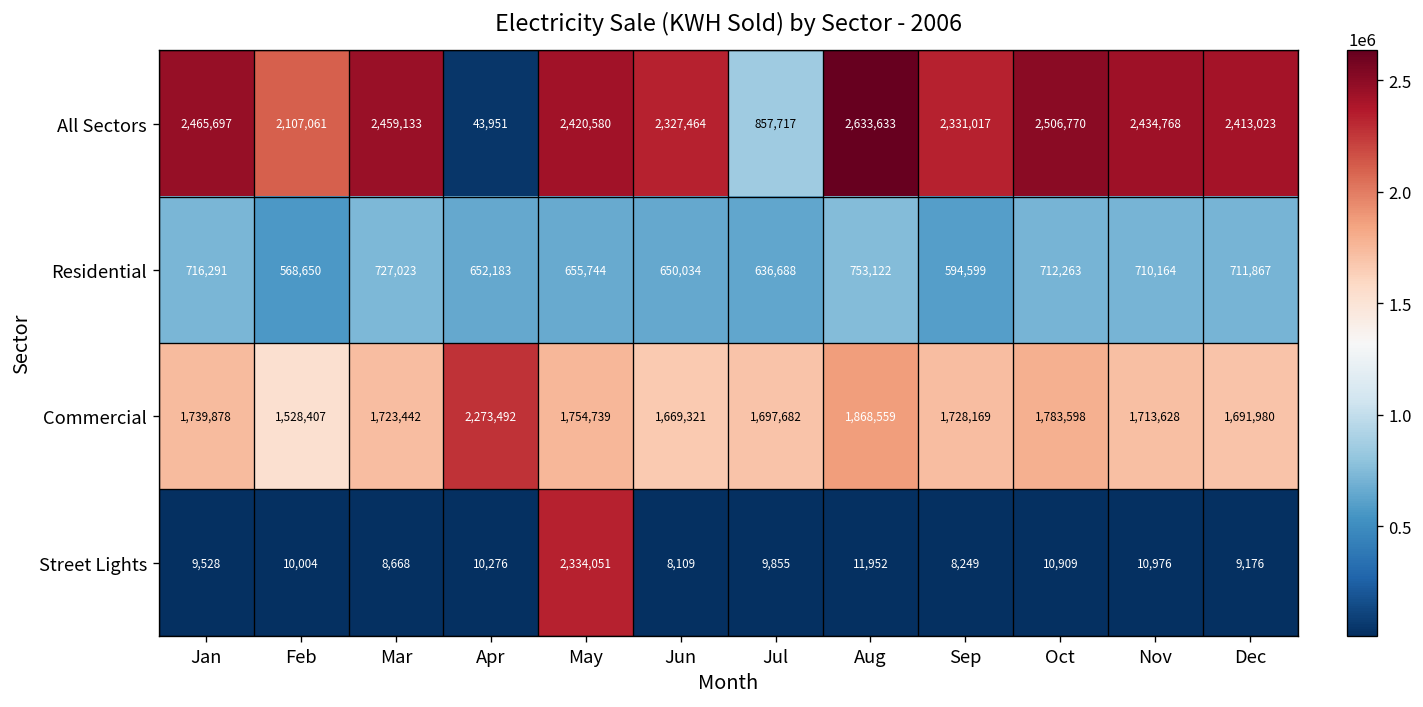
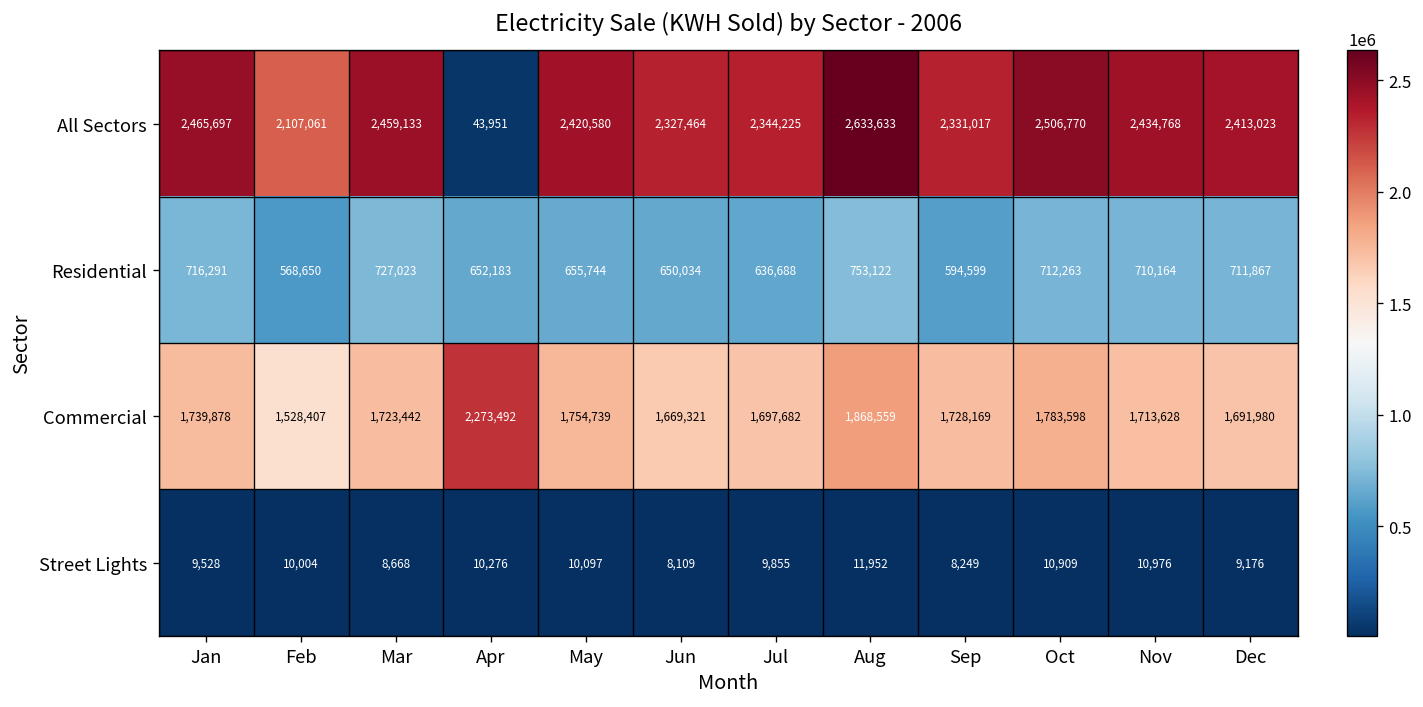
  {
    "All Sectors": {
      "Jan": "2,465,697",
      "Feb": "2,107,061",
      "Mar": "2,459,133",
      "Apr": "43,951",
      "May": "2,420,580",
      "Jun": "2,327,464",
-     "Jul": "857,717",
+     "Jul": "2,344,225",
      "Aug": "2,633,633",
      "Sep": "2,331,017",
      "Oct": "2,506,770",
      "Nov": "2,434,768",
      "Dec": "2,413,023"
    },
    "Residential": {
      "Jan": "716,291",
      "Feb": "568,650",
      "Mar": "727,023",
      "Apr": "652,183",
      "May": "655,744",
      "Jun": "650,034",
      "Jul": "636,688",
      "Aug": "753,122",
      "Sep": "594,599",
      "Oct": "712,263",
      "Nov": "710,164",
      "Dec": "711,867"
    },
    "Commercial": {
      "Jan": "1,739,878",
      "Feb": "1,528,407",
      "Mar": "1,723,442",
      "Apr": "2,273,492",
      "May": "1,754,739",
      "Jun": "1,669,321",
      "Jul": "1,697,682",
      "Aug": "1,868,559",
      "Sep": "1,728,169",
      "Oct": "1,783,598",
      "Nov": "1,713,628",
      "Dec": "1,691,980"
    },
    "Street Lights": {
      "Jan": "9,528",
      "Feb": "10,004",
      "Mar": "8,668",
      "Apr": "10,276",
-     "May": "2,334,051",
+     "May": "10,097",
      "Jun": "8,109",
      "Jul": "9,855",
      "Aug": "11,952",
      "Sep": "8,249",
      "Oct": "10,909",
      "Nov": "10,976",
      "Dec": "9,176"
    }
  }
